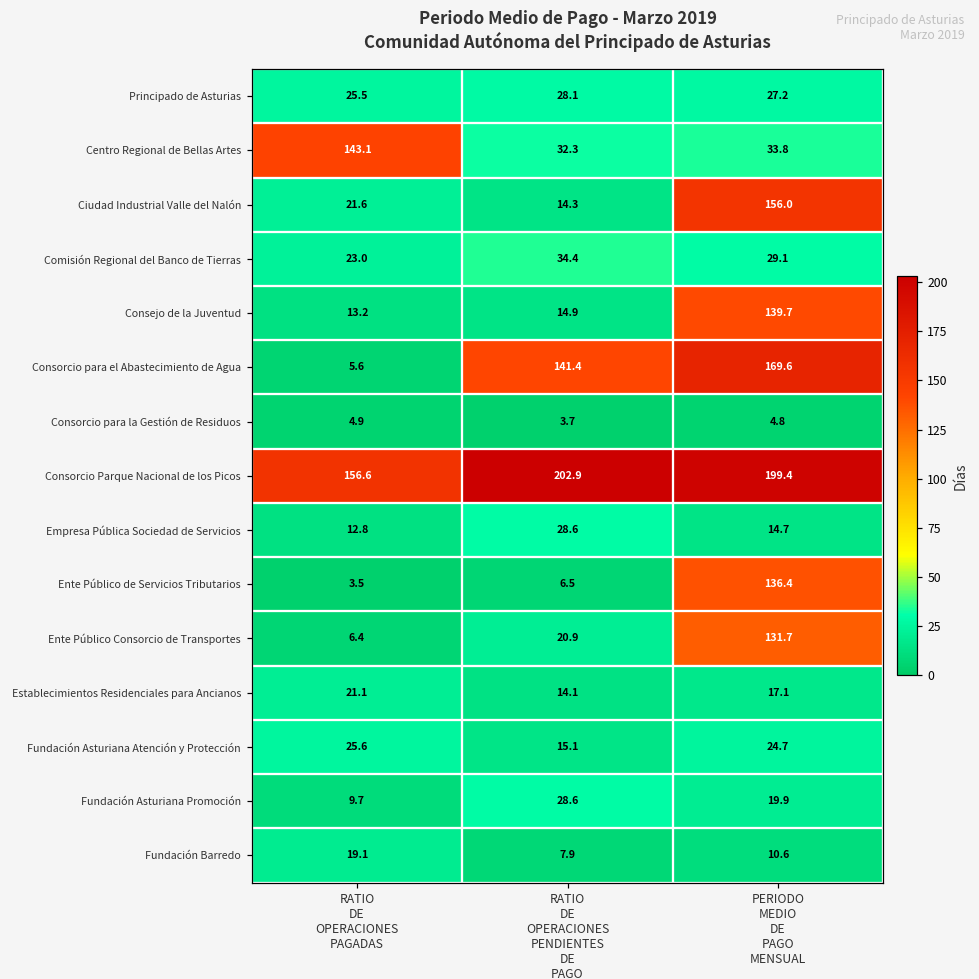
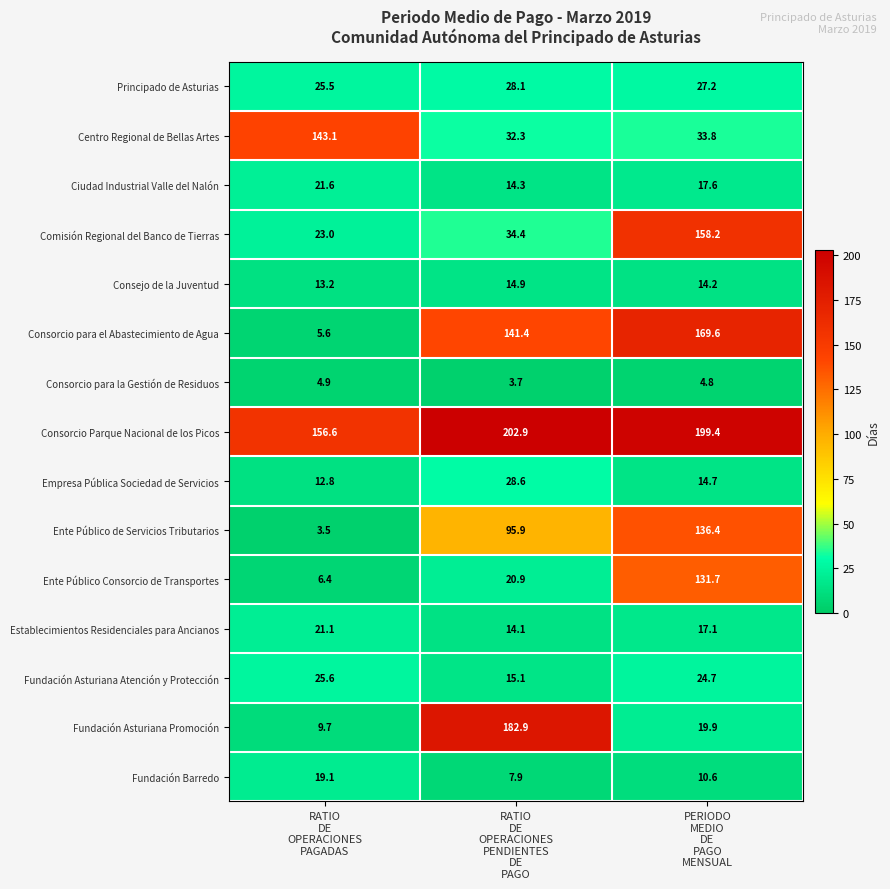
  {
    "Principado de Asturias": {
      "RATIO DE OPERACIONES PAGADAS": 25.5,
      "RATIO DE OPERACIONES PENDIENTES DE PAGO": 28.1,
      "PERIODO MEDIO DE PAGO MENSUAL": 27.2
    },
    "Centro Regional de Bellas Artes": {
      "RATIO DE OPERACIONES PAGADAS": 143.1,
      "RATIO DE OPERACIONES PENDIENTES DE PAGO": 32.3,
      "PERIODO MEDIO DE PAGO MENSUAL": 33.8
    },
    "Ciudad Industrial Valle del Nalón": {
      "RATIO DE OPERACIONES PAGADAS": 21.6,
      "RATIO DE OPERACIONES PENDIENTES DE PAGO": 14.3,
-     "PERIODO MEDIO DE PAGO MENSUAL": 156.0
+     "PERIODO MEDIO DE PAGO MENSUAL": 17.6
    },
    "Comisión Regional del Banco de Tierras": {
      "RATIO DE OPERACIONES PAGADAS": 23.0,
      "RATIO DE OPERACIONES PENDIENTES DE PAGO": 34.4,
-     "PERIODO MEDIO DE PAGO MENSUAL": 29.1
+     "PERIODO MEDIO DE PAGO MENSUAL": 158.2
    },
    "Consejo de la Juventud": {
      "RATIO DE OPERACIONES PAGADAS": 13.2,
      "RATIO DE OPERACIONES PENDIENTES DE PAGO": 14.9,
-     "PERIODO MEDIO DE PAGO MENSUAL": 139.7
+     "PERIODO MEDIO DE PAGO MENSUAL": 14.2
    },
    "Consorcio para el Abastecimiento de Agua": {
      "RATIO DE OPERACIONES PAGADAS": 5.6,
      "RATIO DE OPERACIONES PENDIENTES DE PAGO": 141.4,
      "PERIODO MEDIO DE PAGO MENSUAL": 169.6
    },
    "Consorcio para la Gestión de Residuos": {
      "RATIO DE OPERACIONES PAGADAS": 4.9,
      "RATIO DE OPERACIONES PENDIENTES DE PAGO": 3.7,
      "PERIODO MEDIO DE PAGO MENSUAL": 4.8
    },
    "Consorcio Parque Nacional de los Picos": {
      "RATIO DE OPERACIONES PAGADAS": 156.6,
      "RATIO DE OPERACIONES PENDIENTES DE PAGO": 202.9,
      "PERIODO MEDIO DE PAGO MENSUAL": 199.4
    },
    "Empresa Pública Sociedad de Servicios": {
      "RATIO DE OPERACIONES PAGADAS": 12.8,
      "RATIO DE OPERACIONES PENDIENTES DE PAGO": 28.6,
      "PERIODO MEDIO DE PAGO MENSUAL": 14.7
    },
    "Ente Público de Servicios Tributarios": {
      "RATIO DE OPERACIONES PAGADAS": 3.5,
-     "RATIO DE OPERACIONES PENDIENTES DE PAGO": 6.5,
+     "RATIO DE OPERACIONES PENDIENTES DE PAGO": 95.9,
      "PERIODO MEDIO DE PAGO MENSUAL": 136.4
    },
    "Ente Público Consorcio de Transportes": {
      "RATIO DE OPERACIONES PAGADAS": 6.4,
      "RATIO DE OPERACIONES PENDIENTES DE PAGO": 20.9,
      "PERIODO MEDIO DE PAGO MENSUAL": 131.7
    },
    "Establecimientos Residenciales para Ancianos": {
      "RATIO DE OPERACIONES PAGADAS": 21.1,
      "RATIO DE OPERACIONES PENDIENTES DE PAGO": 14.1,
      "PERIODO MEDIO DE PAGO MENSUAL": 17.1
    },
    "Fundación Asturiana Atención y Protección": {
      "RATIO DE OPERACIONES PAGADAS": 25.6,
      "RATIO DE OPERACIONES PENDIENTES DE PAGO": 15.1,
      "PERIODO MEDIO DE PAGO MENSUAL": 24.7
    },
    "Fundación Asturiana Promoción": {
      "RATIO DE OPERACIONES PAGADAS": 9.7,
-     "RATIO DE OPERACIONES PENDIENTES DE PAGO": 28.6,
+     "RATIO DE OPERACIONES PENDIENTES DE PAGO": 182.9,
      "PERIODO MEDIO DE PAGO MENSUAL": 19.9
    },
    "Fundación Barredo": {
      "RATIO DE OPERACIONES PAGADAS": 19.1,
      "RATIO DE OPERACIONES PENDIENTES DE PAGO": 7.9,
      "PERIODO MEDIO DE PAGO MENSUAL": 10.6
    }
  }
